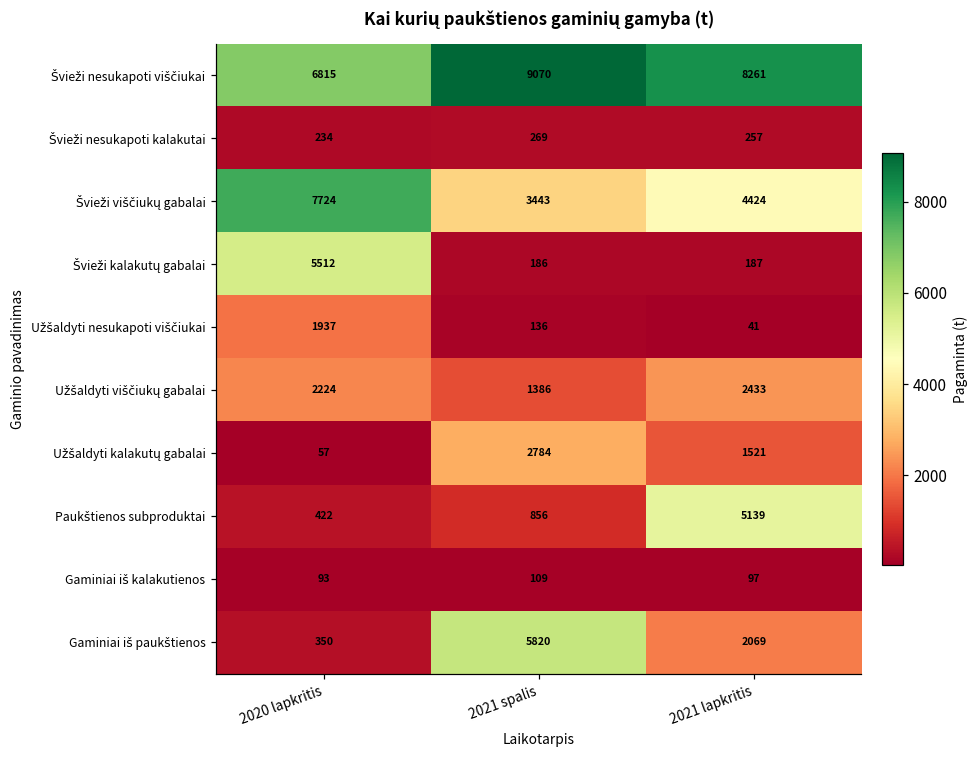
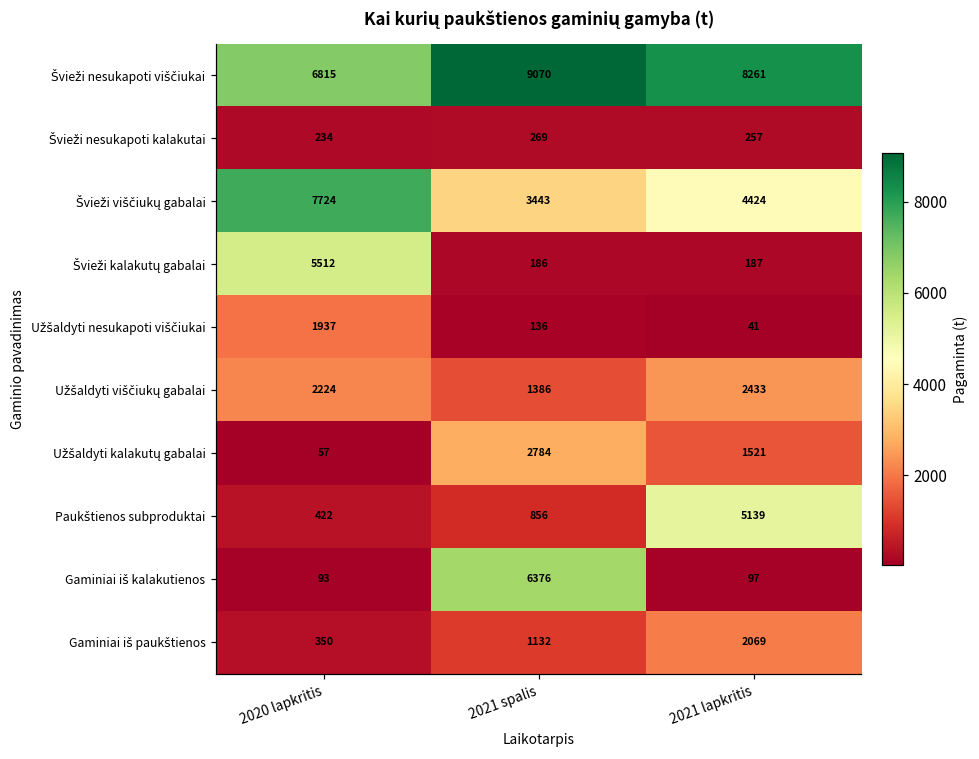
  {
    "Švieži nesukapoti viščiukai": {
      "2020 lapkritis": 6815,
      "2021 spalis": 9070,
      "2021 lapkritis": 8261
    },
    "Švieži nesukapoti kalakutai": {
      "2020 lapkritis": 234,
      "2021 spalis": 269,
      "2021 lapkritis": 257
    },
    "Švieži viščiukų gabalai": {
      "2020 lapkritis": 7724,
      "2021 spalis": 3443,
      "2021 lapkritis": 4424
    },
    "Švieži kalakutų gabalai": {
      "2020 lapkritis": 5512,
      "2021 spalis": 186,
      "2021 lapkritis": 187
    },
    "Užšaldyti nesukapoti viščiukai": {
      "2020 lapkritis": 1937,
      "2021 spalis": 136,
      "2021 lapkritis": 41
    },
    "Užšaldyti viščiukų gabalai": {
      "2020 lapkritis": 2224,
      "2021 spalis": 1386,
      "2021 lapkritis": 2433
    },
    "Užšaldyti kalakutų gabalai": {
      "2020 lapkritis": 57,
      "2021 spalis": 2784,
      "2021 lapkritis": 1521
    },
    "Paukštienos subproduktai": {
      "2020 lapkritis": 422,
      "2021 spalis": 856,
      "2021 lapkritis": 5139
    },
    "Gaminiai iš kalakutienos": {
      "2020 lapkritis": 93,
-     "2021 spalis": 109,
+     "2021 spalis": 6376,
      "2021 lapkritis": 97
    },
    "Gaminiai iš paukštienos": {
      "2020 lapkritis": 350,
-     "2021 spalis": 5820,
+     "2021 spalis": 1132,
      "2021 lapkritis": 2069
    }
  }
